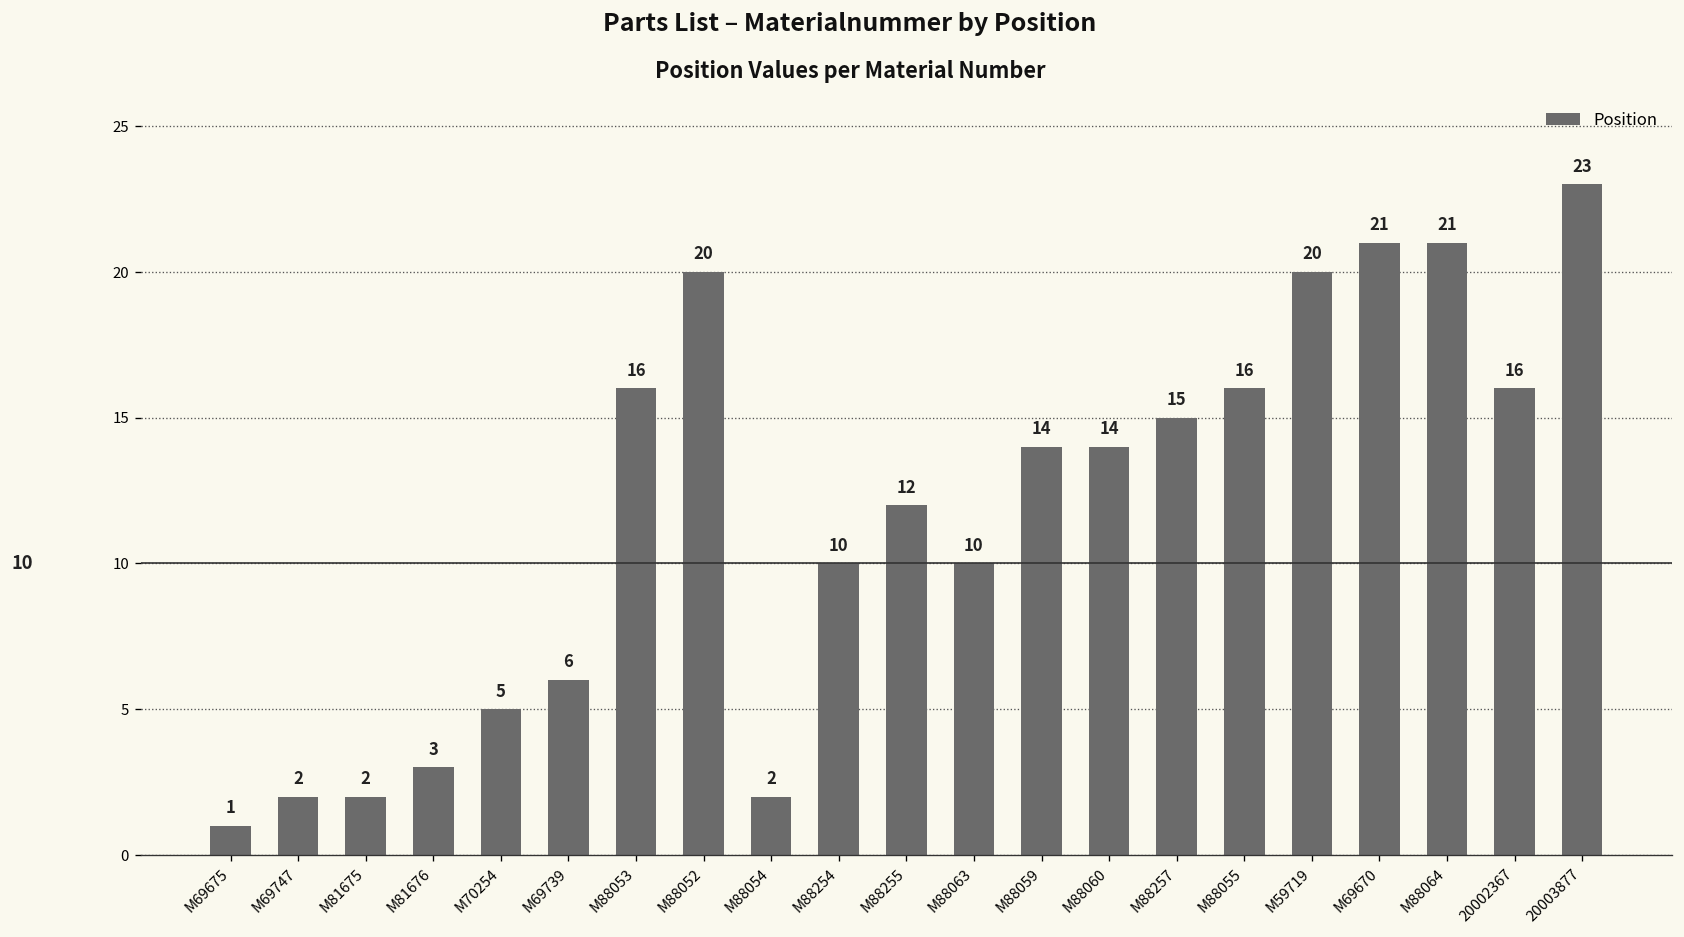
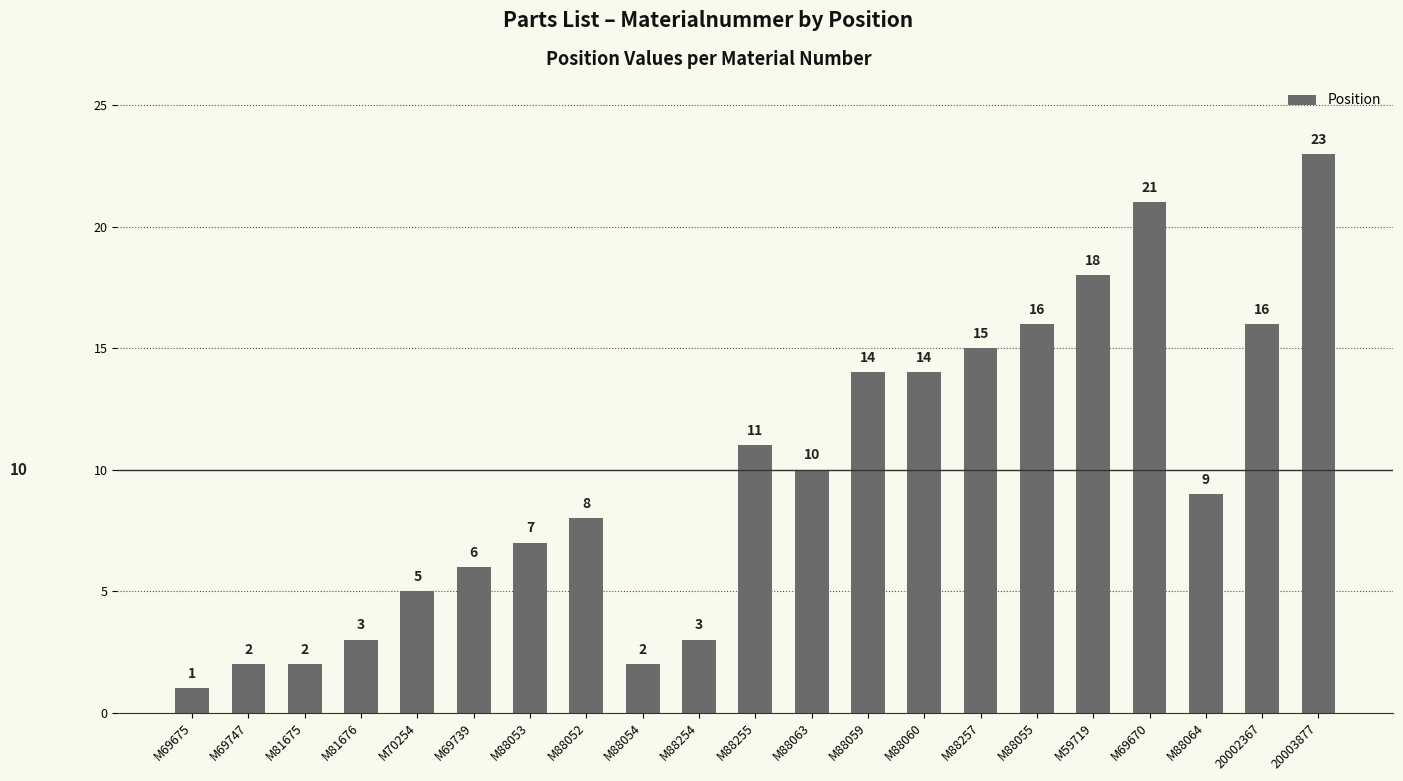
  {
    "M69675": 1,
    "M69747": 2,
    "M81675": 2,
    "M81676": 3,
    "M70254": 5,
    "M69739": 6,
-   "M88053": 16,
-   "M88052": 20,
+   "M88053": 7,
+   "M88052": 8,
    "M88054": 2,
-   "M88254": 10,
-   "M88255": 12,
+   "M88254": 3,
+   "M88255": 11,
    "M88063": 10,
    "M88059": 14,
    "M88060": 14,
    "M88257": 15,
    "M88055": 16,
-   "M59719": 20,
+   "M59719": 18,
    "M69670": 21,
-   "M88064": 21,
+   "M88064": 9,
    "20002367": 16,
    "20003877": 23
  }
